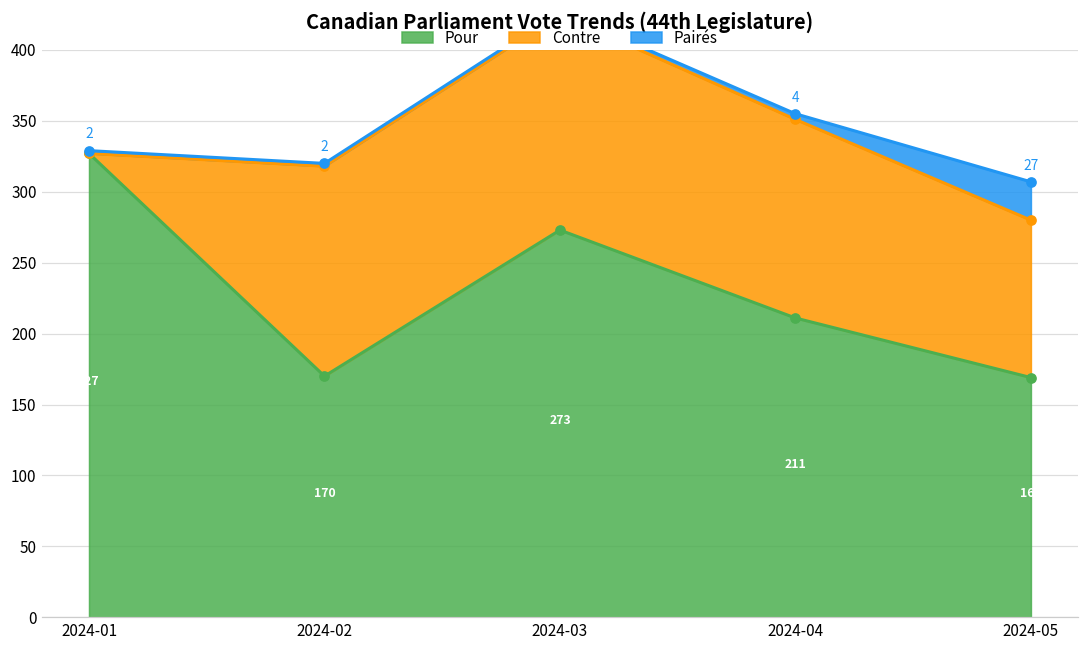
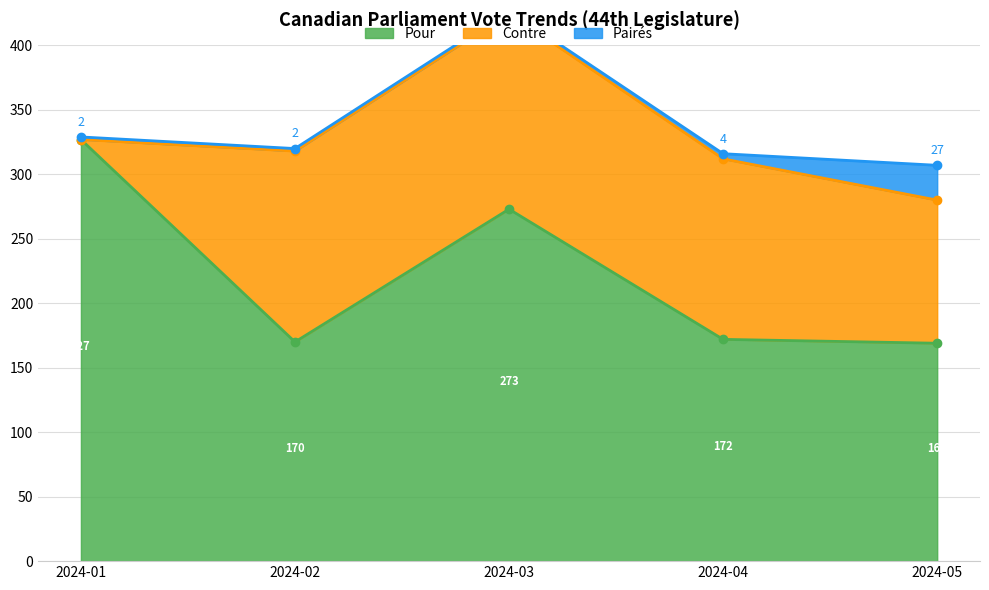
  {
    "Pour": {
-     "2024-04": 211
+     "2024-04": 172
    },
    "Contre": {
      "2024-02": 148,
      "2024-04": 140,
      "2024-05": 111
    },
    "Pairés": {
      "2024-01": 2,
      "2024-02": 2,
      "2024-04": 4,
      "2024-05": 27
    }
  }
